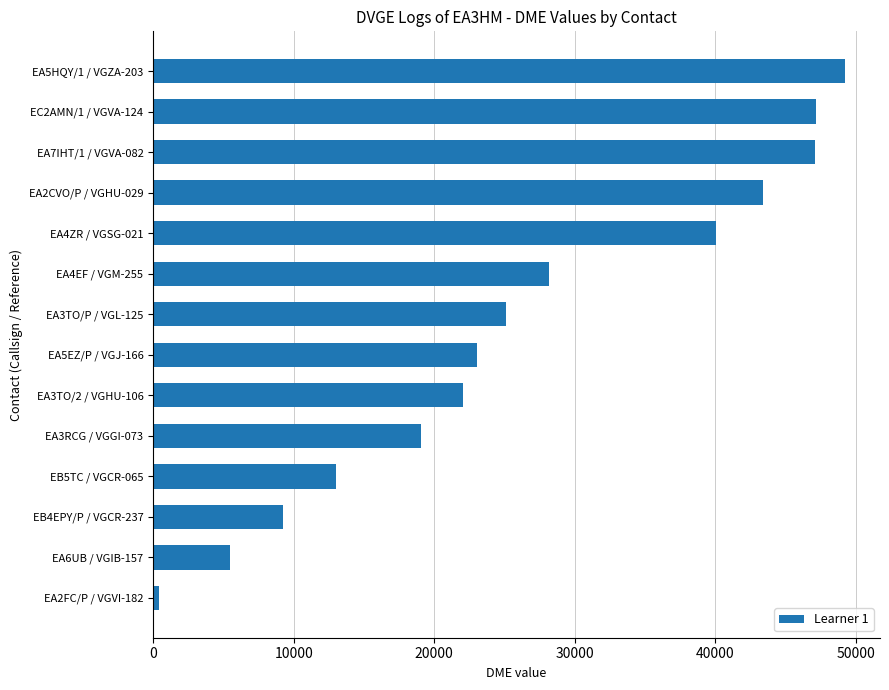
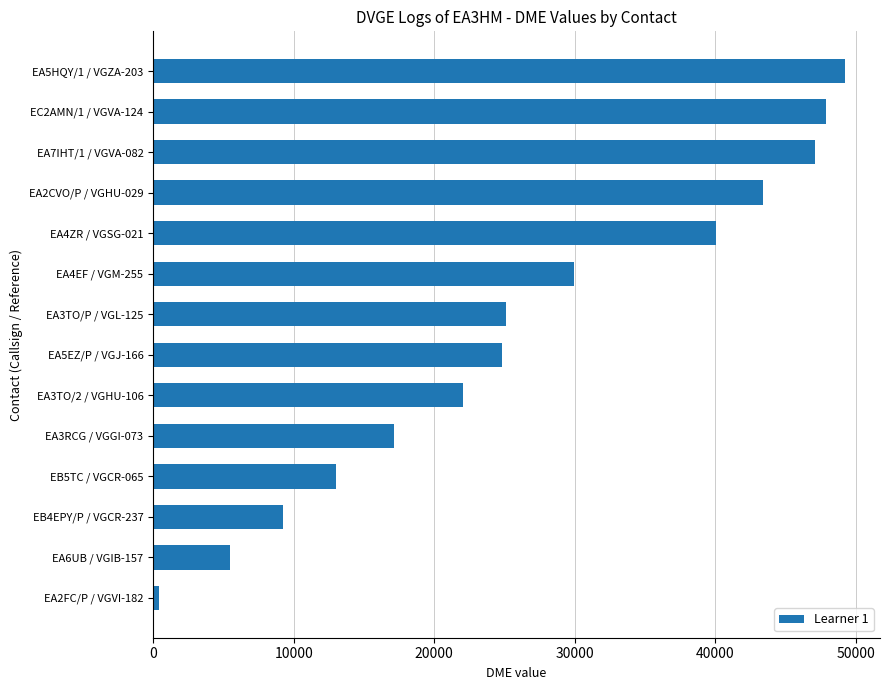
  {
    "EA5HQY/1 / VGZA-203": 49200,
-   "EC2AMN/1 / VGVA-124": 47200,
+   "EC2AMN/1 / VGVA-124": 47900,
    "EA7IHT/1 / VGVA-082": 47100,
    "EA2CVO/P / VGHU-029": 43400,
    "EA4ZR / VGSG-021": 40000,
-   "EA4EF / VGM-255": 28200,
+   "EA4EF / VGM-255": 30000,
    "EA3TO/P / VGL-125": 25100,
-   "EA5EZ/P / VGJ-166": 23100,
+   "EA5EZ/P / VGJ-166": 24800,
    "EA3TO/2 / VGHU-106": 22100,
-   "EA3RCG / VGGI-073": 19100,
+   "EA3RCG / VGGI-073": 17100,
    "EB5TC / VGCR-065": 13000,
    "EB4EPY/P / VGCR-237": 9300,
    "EA6UB / VGIB-157": 5500,
    "EA2FC/P / VGVI-182": 400
  }
